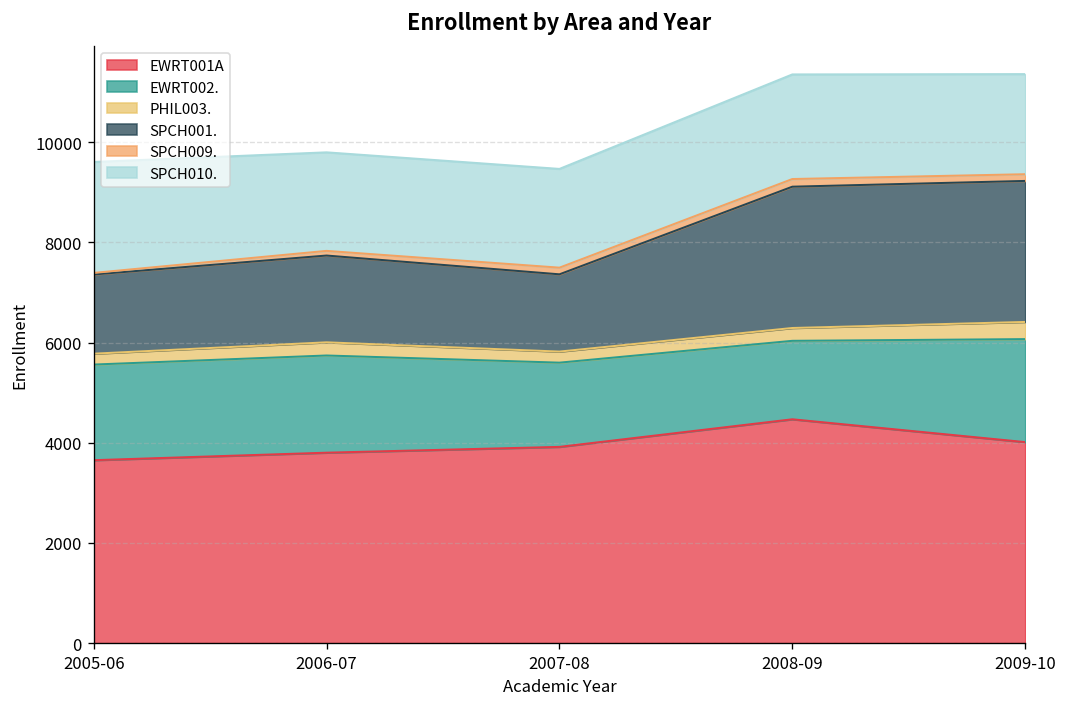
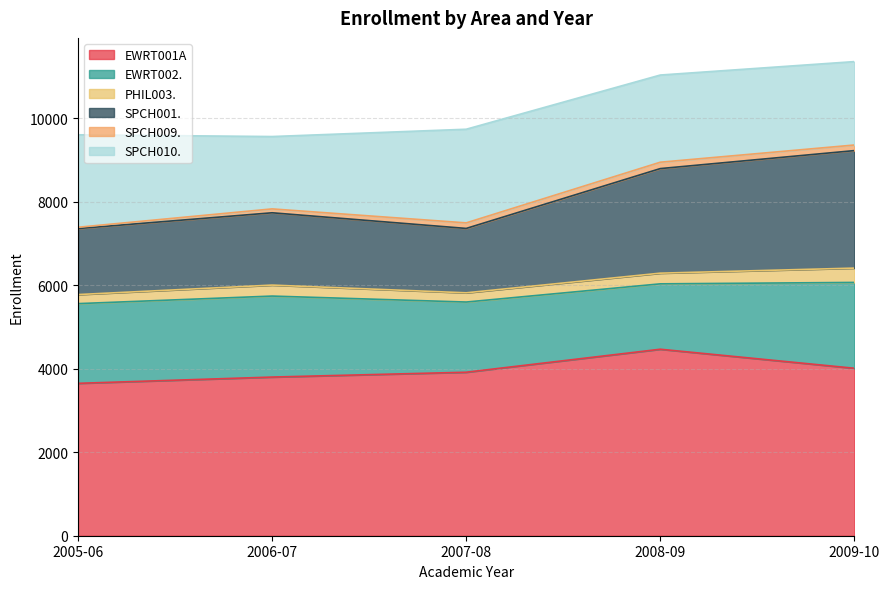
  {
    "EWRT001A": {
      "2005-06": 3700,
      "2006-07": 3800,
      "2007-08": 3900,
      "2008-09": 4500,
      "2009-10": 4000
    },
    "EWRT002.": {
      "2005-06": 1900,
      "2006-07": 1900,
      "2007-08": 1700,
      "2008-09": 1600,
      "2009-10": 2100
    },
    "SPCH001.": {
      "2006-07": 1700,
      "2007-08": 1500,
-     "2008-09": 2800,
+     "2008-09": 2500,
      "2009-10": 2800
    },
    "SPCH010.": {
      "2005-06": 2200,
-     "2006-07": 2000,
-     "2007-08": 2000,
+     "2006-07": 1700,
+     "2007-08": 2200,
      "2008-09": 2100,
      "2009-10": 2000
    }
  }
